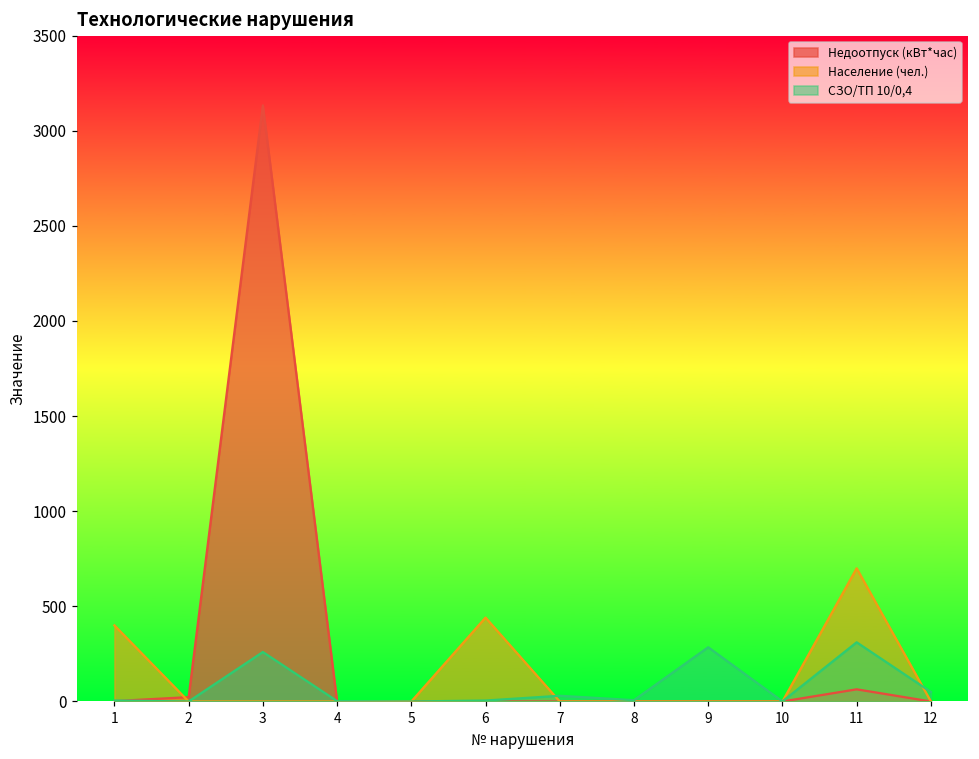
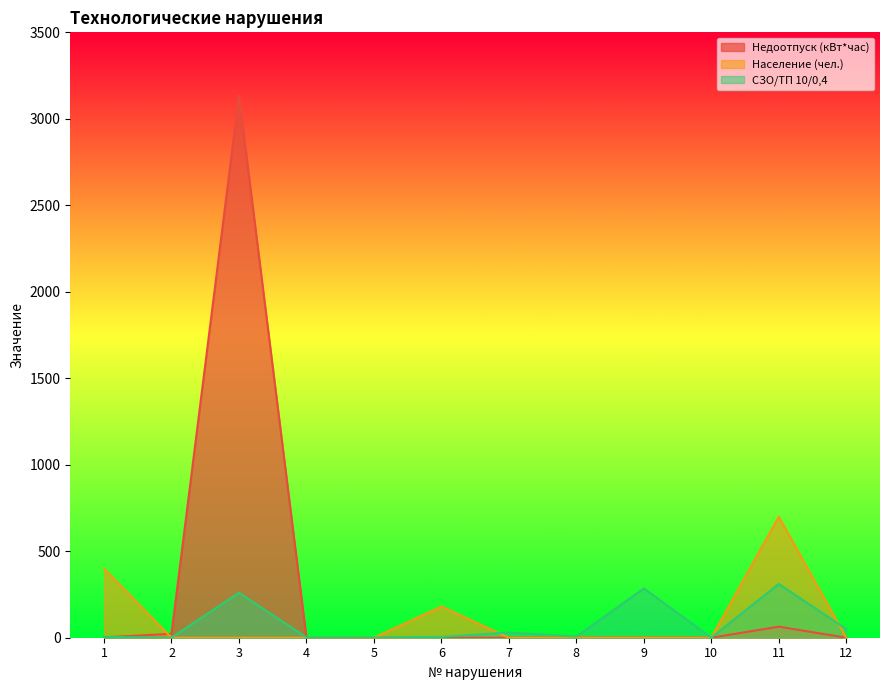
  {
    "Недоотпуск (кВт*час)": {
      "2": 20,
      "3": 3130,
      "11": 60
    },
    "Население (чел.)": {
      "1": 400,
      "3": 0,
-     "6": 440,
+     "6": 180,
      "11": 700
    },
    "СЗО/ТП 10/0,4": {
      "3": 260,
      "7": 30,
      "9": 290,
      "11": 310,
      "12": 50
    }
  }
